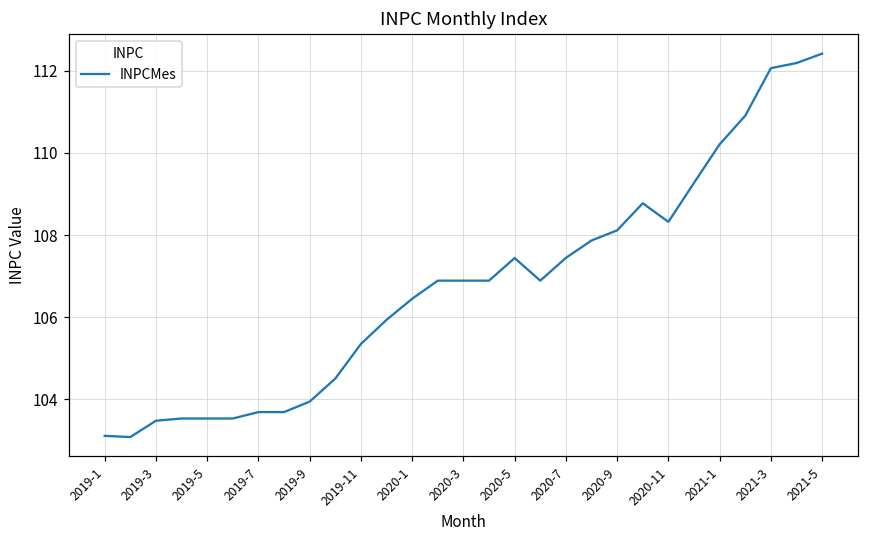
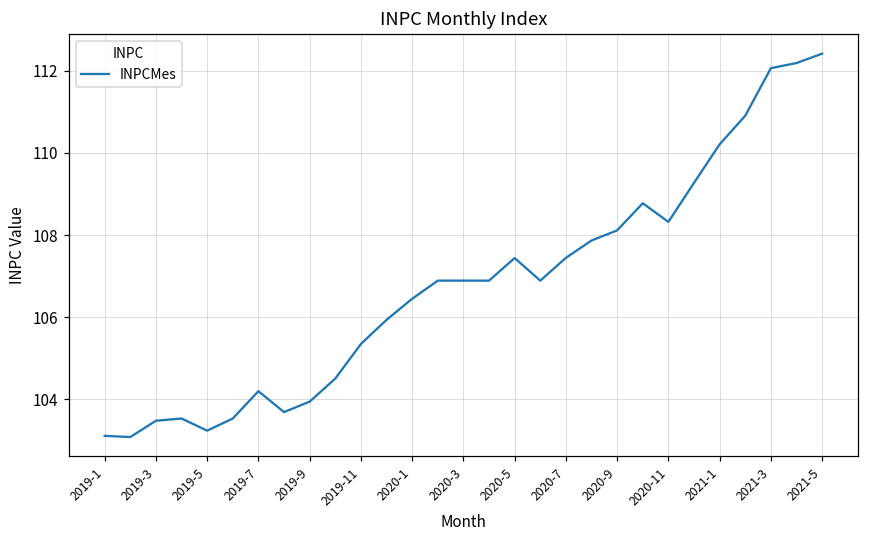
  {
    "2019-1": 103.1,
    "2019-3": 103.5,
-   "2019-5": 103.5,
-   "2019-7": 103.7,
+   "2019-5": 103.2,
+   "2019-7": 104.2,
    "2019-9": 103.9,
    "2019-11": 105.3,
    "2020-1": 106.4,
    "2020-3": 106.9,
    "2020-5": 107.4,
    "2020-7": 107.4,
    "2020-9": 108.1,
    "2020-11": 108.3,
    "2021-1": 110.2,
    "2021-3": 112.1,
    "2021-5": 112.4
  }
